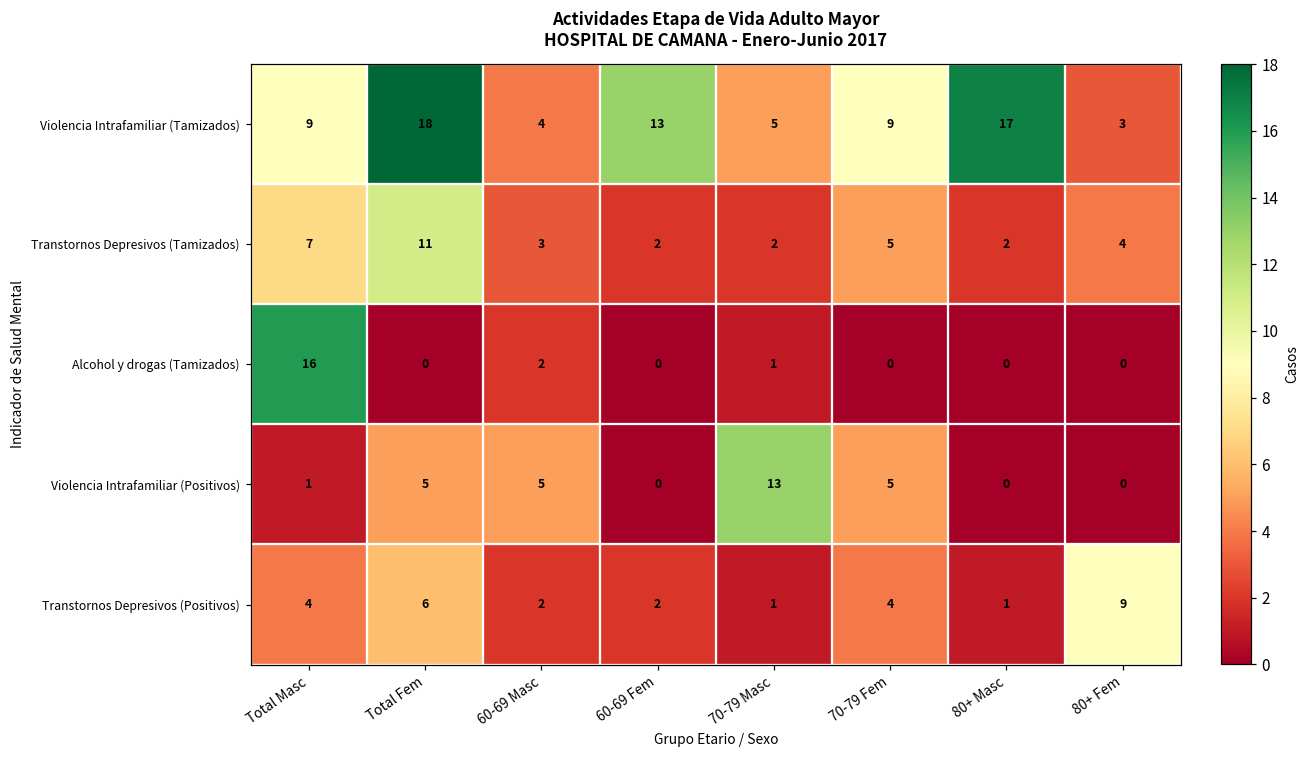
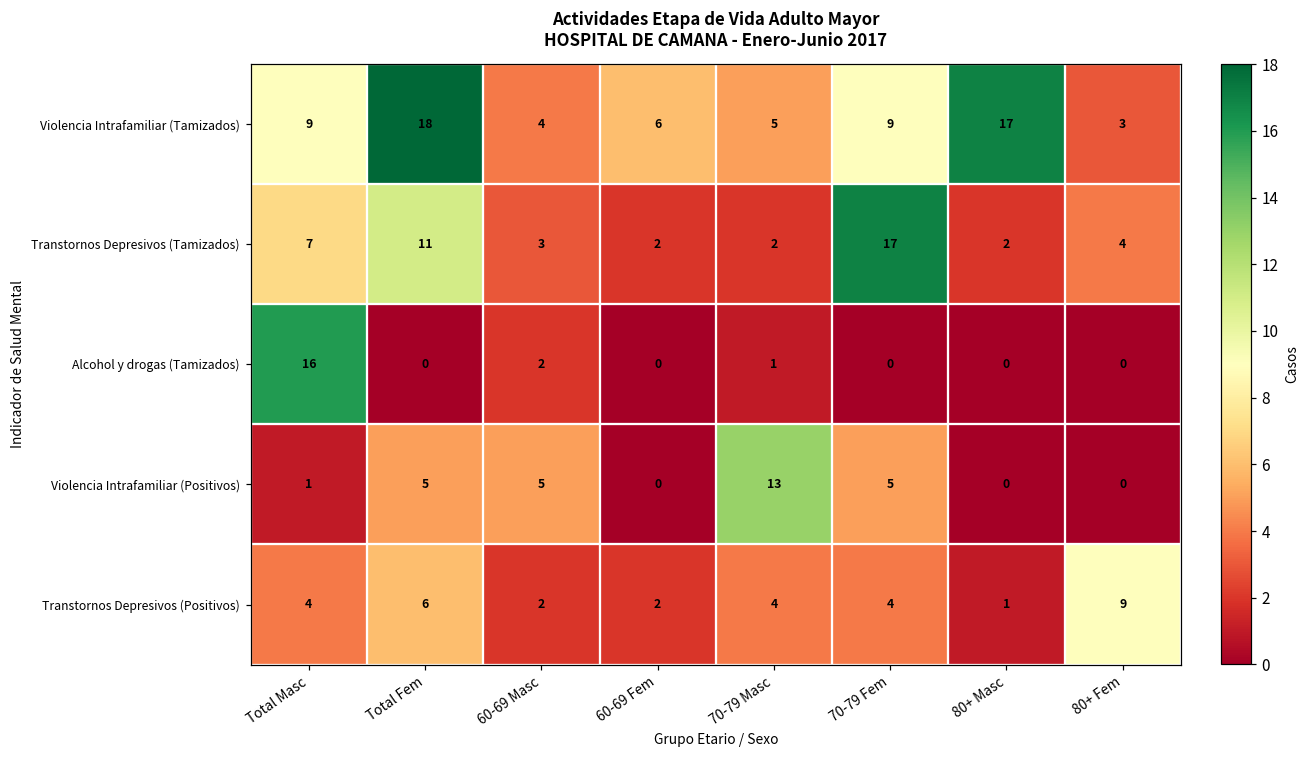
  {
    "Violencia Intrafamiliar (Tamizados)": {
      "Total Masc": 9,
      "Total Fem": 18,
      "60-69 Masc": 4,
-     "60-69 Fem": 13,
+     "60-69 Fem": 6,
      "70-79 Masc": 5,
      "70-79 Fem": 9,
      "80+ Masc": 17,
      "80+ Fem": 3
    },
    "Transtornos Depresivos (Tamizados)": {
      "Total Masc": 7,
      "Total Fem": 11,
      "60-69 Masc": 3,
      "60-69 Fem": 2,
      "70-79 Masc": 2,
-     "70-79 Fem": 5,
+     "70-79 Fem": 17,
      "80+ Masc": 2,
      "80+ Fem": 4
    },
    "Alcohol y drogas (Tamizados)": {
      "Total Masc": 16,
      "Total Fem": 0,
      "60-69 Masc": 2,
      "60-69 Fem": 0,
      "70-79 Masc": 1,
      "70-79 Fem": 0,
      "80+ Masc": 0,
      "80+ Fem": 0
    },
    "Violencia Intrafamiliar (Positivos)": {
      "Total Masc": 1,
      "Total Fem": 5,
      "60-69 Masc": 5,
      "60-69 Fem": 0,
      "70-79 Masc": 13,
      "70-79 Fem": 5,
      "80+ Masc": 0,
      "80+ Fem": 0
    },
    "Transtornos Depresivos (Positivos)": {
      "Total Masc": 4,
      "Total Fem": 6,
      "60-69 Masc": 2,
      "60-69 Fem": 2,
-     "70-79 Masc": 1,
+     "70-79 Masc": 4,
      "70-79 Fem": 4,
      "80+ Masc": 1,
      "80+ Fem": 9
    }
  }
